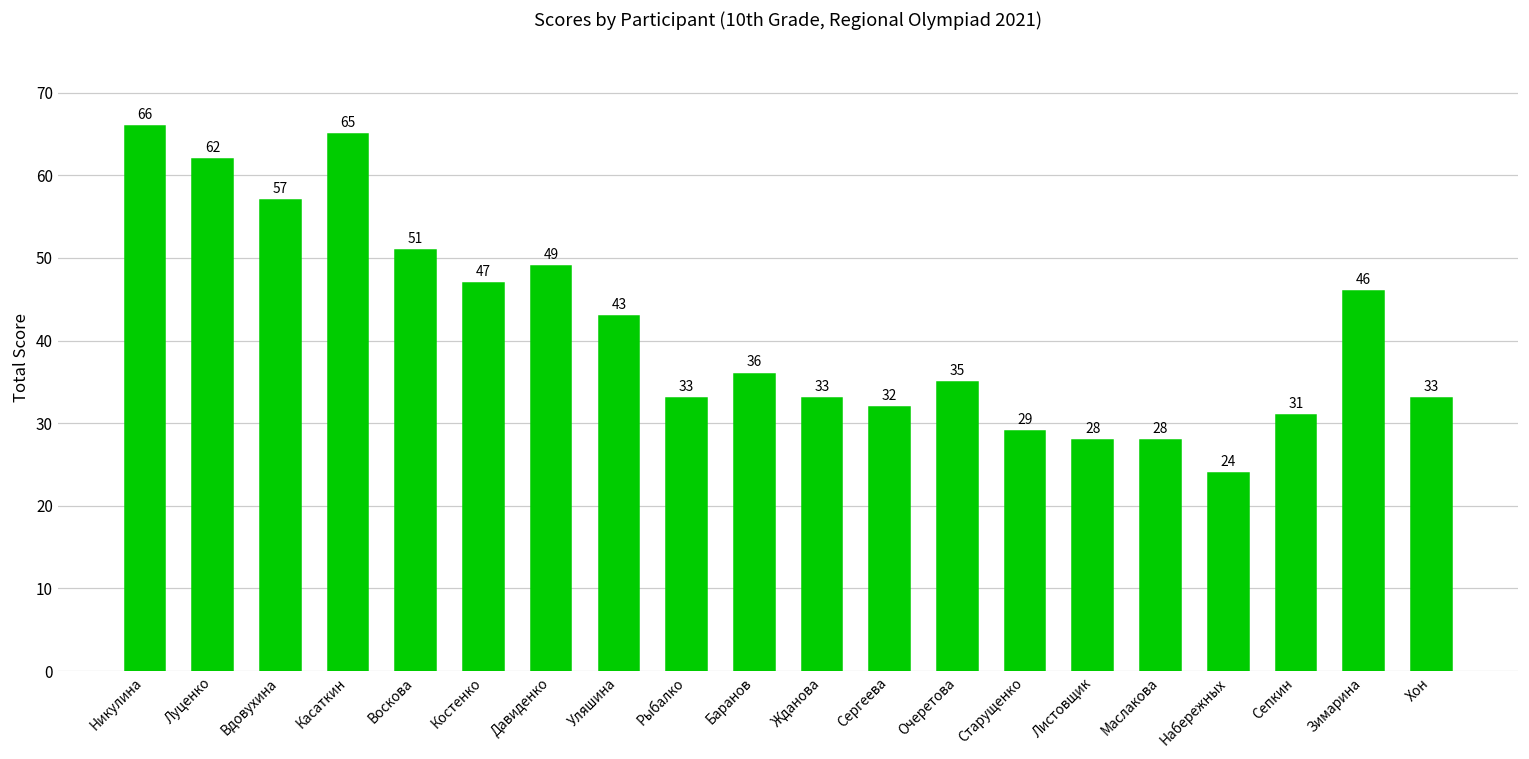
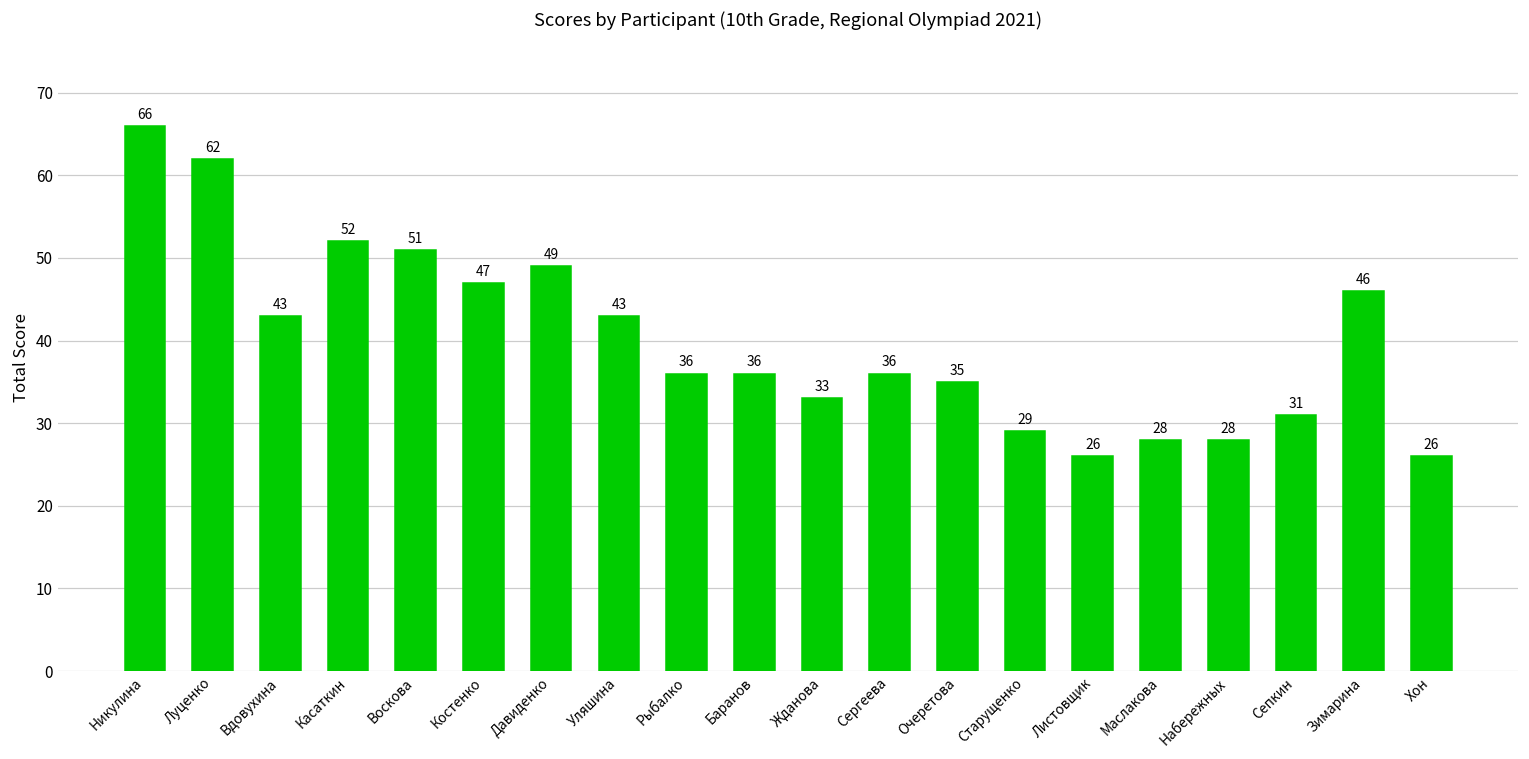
  {
    "Никулина": 66,
    "Луценко": 62,
-   "Вдовухина": 57,
-   "Касаткин": 65,
+   "Вдовухина": 43,
+   "Касаткин": 52,
    "Воскова": 51,
    "Костенко": 47,
    "Давиденко": 49,
    "Уляшина": 43,
-   "Рыбалко": 33,
+   "Рыбалко": 36,
    "Баранов": 36,
    "Жданова": 33,
-   "Сергеева": 32,
+   "Сергеева": 36,
    "Очеретова": 35,
    "Старущенко": 29,
-   "Листовщик": 28,
+   "Листовщик": 26,
    "Маслакова": 28,
-   "Набережных": 24,
+   "Набережных": 28,
    "Сепкин": 31,
    "Зимарина": 46,
-   "Хон": 33
+   "Хон": 26
  }
